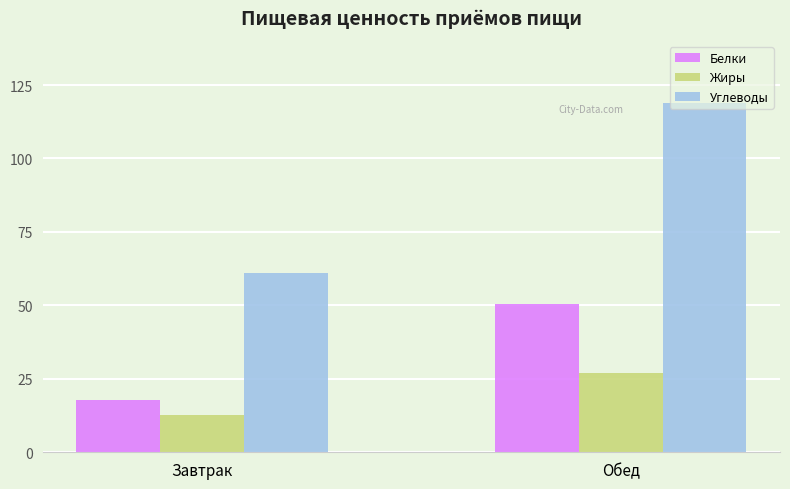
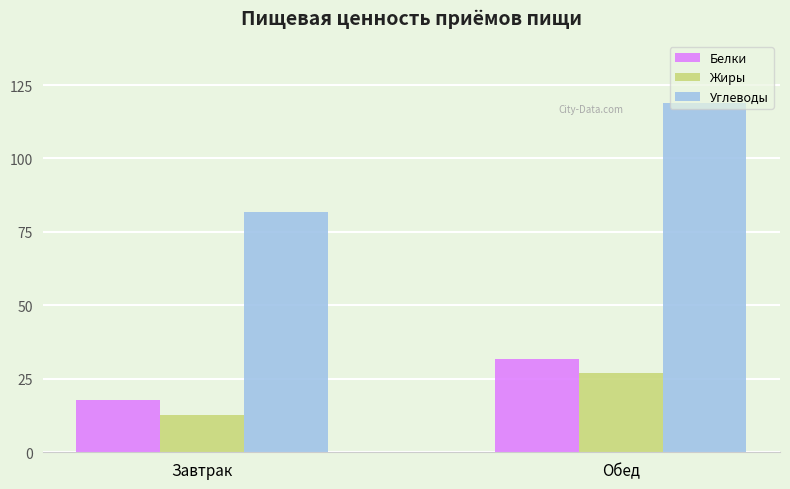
  {
    "Белки": {
      "Завтрак": 18,
-     "Обед": 50
+     "Обед": 32
    },
    "Жиры": {
      "Завтрак": 13,
      "Обед": 27
    },
    "Углеводы": {
-     "Завтрак": 61
+     "Завтрак": 82
    }
  }
